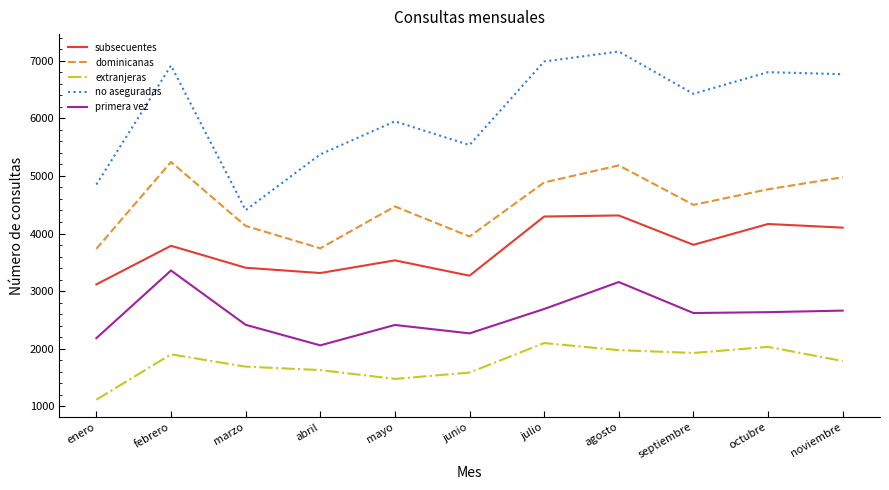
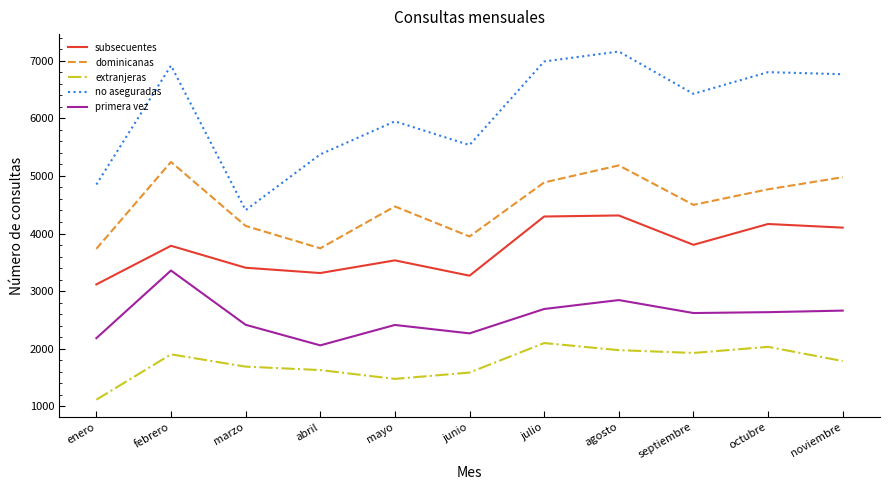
  {
    "subsecuentes": {
      "enero": 3100,
      "febrero": 3800,
      "marzo": 3400,
      "abril": 3300,
      "mayo": 3500,
      "junio": 3300,
      "julio": 4300,
      "agosto": 4300,
      "septiembre": 3800,
      "octubre": 4200,
      "noviembre": 4100
    },
    "dominicanas": {
      "enero": 3700,
      "febrero": 5200,
      "marzo": 4100,
      "abril": 3700,
      "mayo": 4500,
      "junio": 3900,
      "julio": 4900,
      "agosto": 5200,
      "septiembre": 4500,
      "octubre": 4800,
      "noviembre": 5000
    },
    "extranjeras": {
      "enero": 1100,
      "febrero": 1900,
      "marzo": 1700,
      "abril": 1600,
      "mayo": 1500,
      "junio": 1600,
      "julio": 2100,
      "agosto": 2000,
      "septiembre": 1900,
      "octubre": 2000,
      "noviembre": 1800
    },
    "no aseguradas": {
      "enero": 4900,
      "febrero": 6900,
      "marzo": 4400,
      "abril": 5400,
      "mayo": 5900,
      "junio": 5500,
      "julio": 7000,
      "agosto": 7200,
      "septiembre": 6400,
      "octubre": 6800,
      "noviembre": 6800
    },
    "primera vez": {
      "enero": 2200,
      "febrero": 3400,
      "marzo": 2400,
      "abril": 2100,
      "mayo": 2400,
      "junio": 2300,
      "julio": 2700,
-     "agosto": 3200,
+     "agosto": 2800,
      "septiembre": 2600,
      "octubre": 2600,
      "noviembre": 2700
    }
  }
